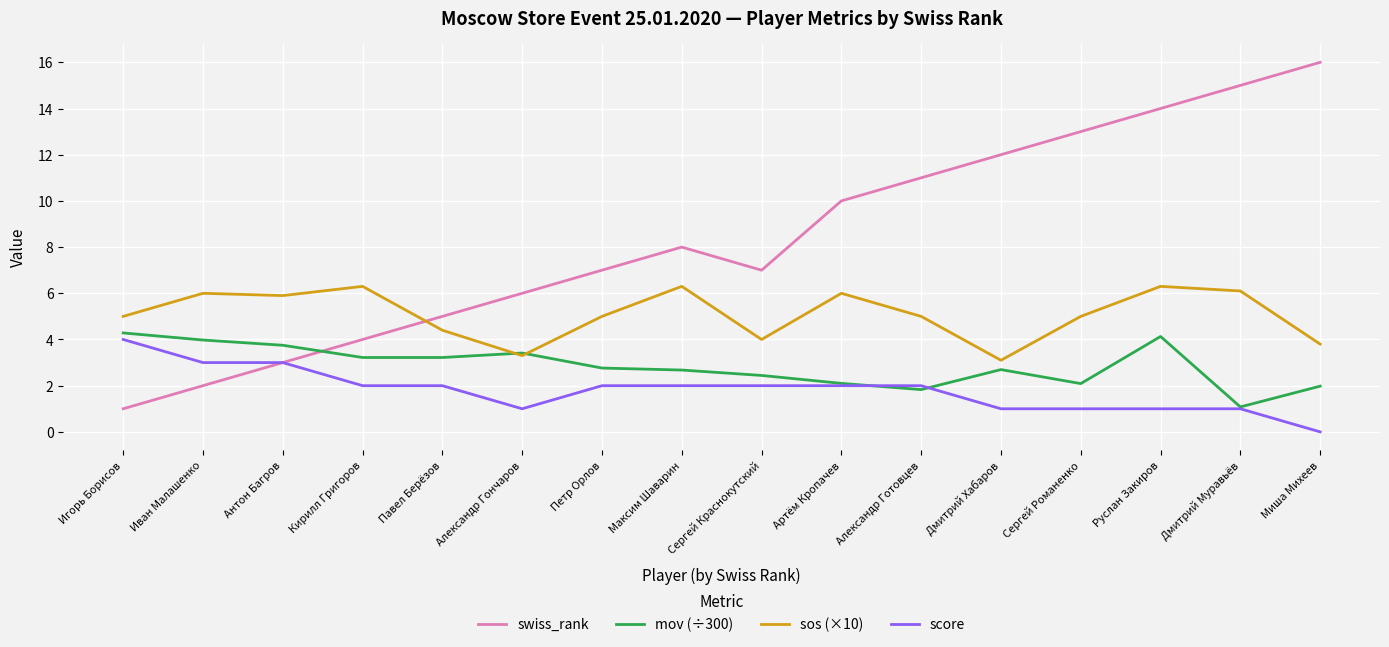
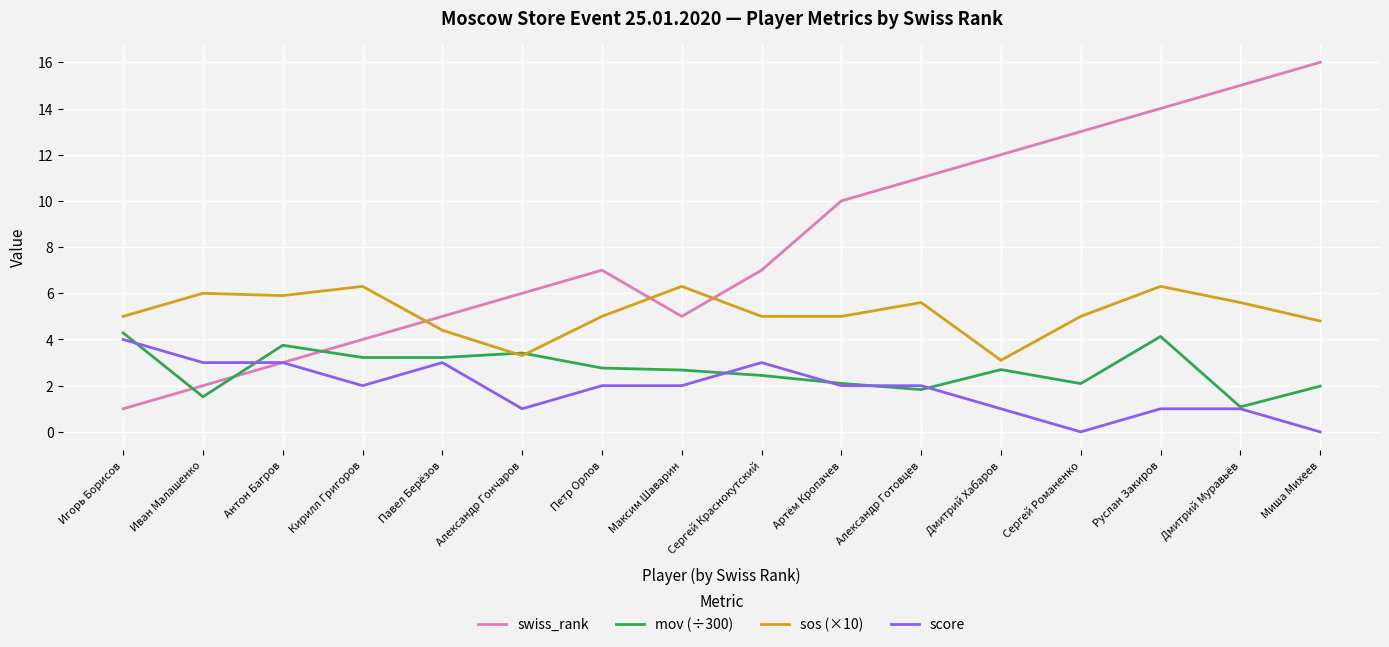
  {
    "swiss_rank": {
      "Игорь Борисов": 1,
      "Иван Малашенко": 2,
      "Кирилл Григоров": 4,
      "Павел Берёзов": 5,
      "Александр Гончаров": 6,
      "Петр Орлов": 7,
-     "Максим Шаварин": 8,
+     "Максим Шаварин": 5,
      "Сергей Краснокутский": 7,
      "Артём Кропачев": 10,
      "Александр Готовцев": 11,
      "Дмитрий Хабаров": 12,
      "Сергей Романенко": 13,
      "Руслан Закиров": 14,
      "Дмитрий Муравьёв": 15,
      "Миша Михеев": 16
    },
    "mov (÷300)": {
      "Игорь Борисов": 4.3,
-     "Иван Малашенко": 4.0,
+     "Иван Малашенко": 1.5,
      "Антон Багров": 3.8,
      "Кирилл Григоров": 3.2,
      "Павел Берёзов": 3.2,
      "Александр Гончаров": 3.4,
      "Петр Орлов": 2.8,
      "Максим Шаварин": 2.7,
      "Сергей Краснокутский": 2.4,
      "Александр Готовцев": 1.8,
      "Дмитрий Хабаров": 2.7,
      "Сергей Романенко": 2.1,
      "Руслан Закиров": 4.1,
      "Миша Михеев": 2.0
    },
    "sos (×10)": {
      "Игорь Борисов": 5.0,
      "Иван Малашенко": 6.0,
      "Антон Багров": 5.9,
      "Кирилл Григоров": 6.3,
      "Павел Берёзов": 4.4,
      "Александр Гончаров": 3.3,
      "Петр Орлов": 5.0,
      "Максим Шаварин": 6.3,
-     "Сергей Краснокутский": 4.0,
-     "Артём Кропачев": 6.0,
-     "Александр Готовцев": 5.0,
+     "Сергей Краснокутский": 5.0,
+     "Артём Кропачев": 5.0,
+     "Александр Готовцев": 5.6,
      "Дмитрий Хабаров": 3.1,
      "Сергей Романенко": 5.0,
      "Руслан Закиров": 6.3,
-     "Дмитрий Муравьёв": 6.1,
-     "Миша Михеев": 3.8
+     "Дмитрий Муравьёв": 5.6,
+     "Миша Михеев": 4.8
    },
    "score": {
      "Игорь Борисов": 4,
      "Иван Малашенко": 3,
      "Кирилл Григоров": 2,
-     "Павел Берёзов": 2,
+     "Павел Берёзов": 3,
      "Александр Гончаров": 1,
      "Петр Орлов": 2,
      "Максим Шаварин": 2,
-     "Сергей Краснокутский": 2,
+     "Сергей Краснокутский": 3,
      "Александр Готовцев": 2,
      "Дмитрий Хабаров": 1,
-     "Сергей Романенко": 1,
+     "Сергей Романенко": 0,
      "Руслан Закиров": 1,
      "Миша Михеев": 0
    }
  }
